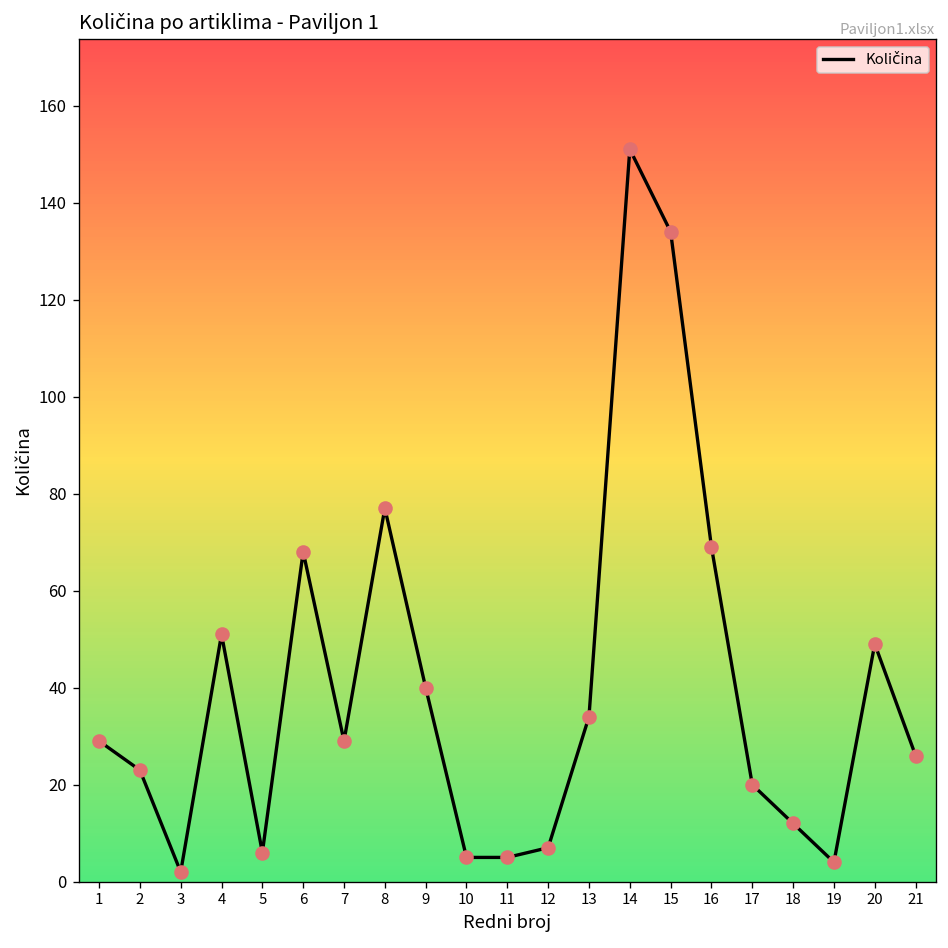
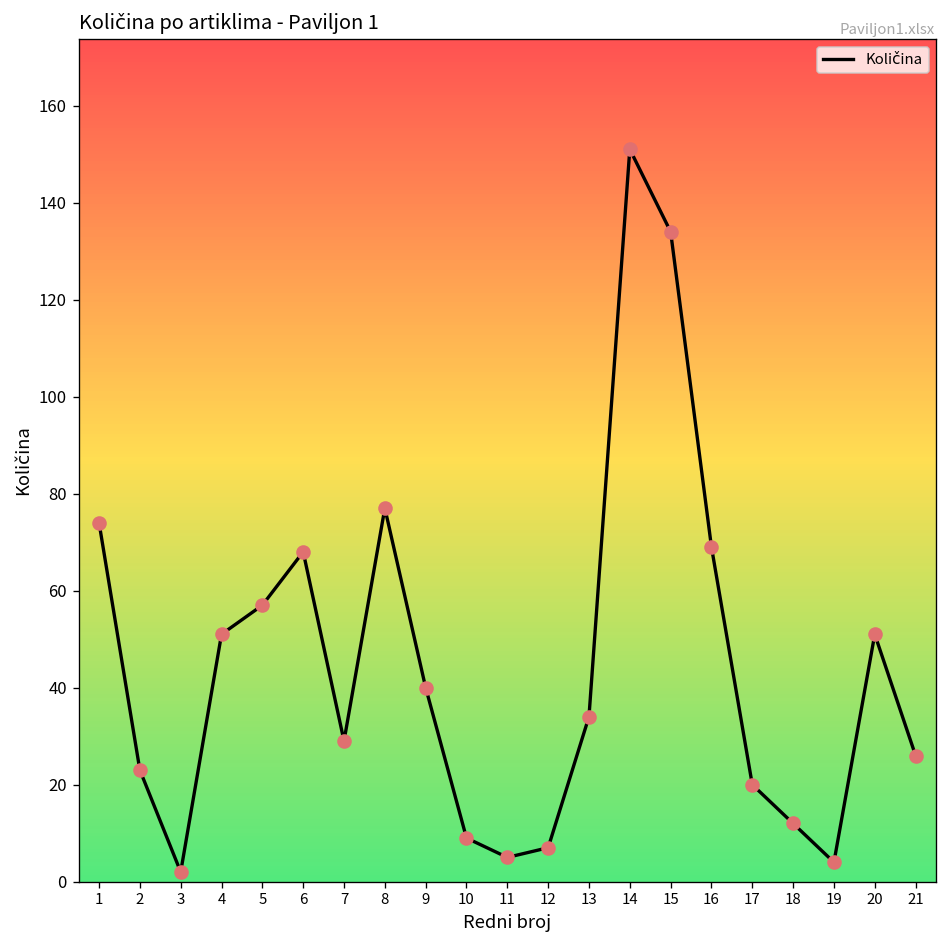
  {
-   "1": 29,
+   "1": 74,
    "2": 23,
    "3": 2,
    "4": 51,
-   "5": 6,
+   "5": 57,
    "6": 68,
    "7": 29,
    "8": 77,
    "9": 40,
-   "10": 5,
+   "10": 9,
    "11": 5,
    "12": 7,
    "13": 34,
    "14": 151,
    "15": 134,
    "16": 69,
    "17": 20,
    "18": 12,
    "19": 4,
-   "20": 49,
+   "20": 51,
    "21": 26
  }
